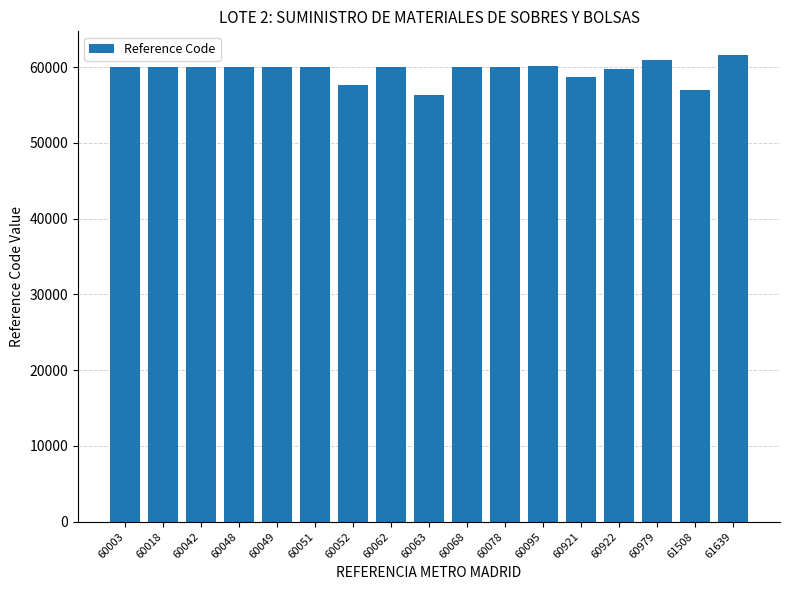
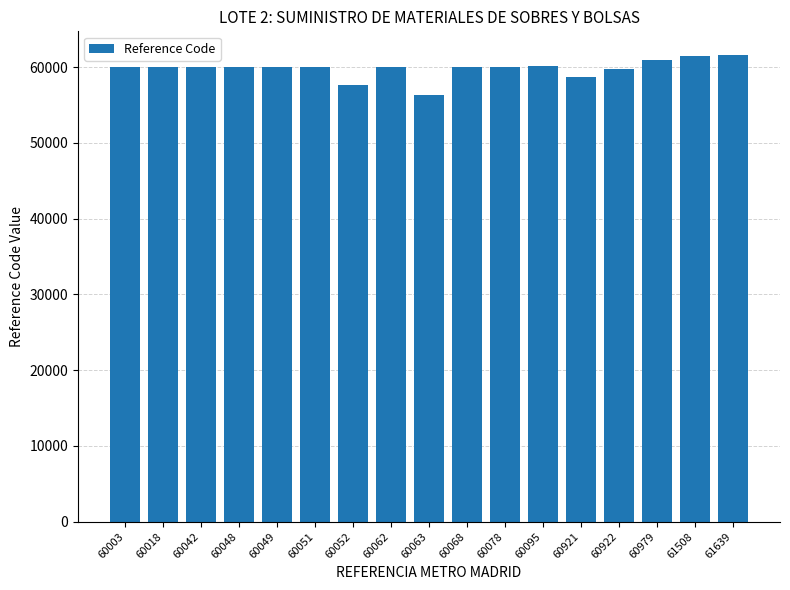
  {
    "60003": 60000,
    "60018": 60000,
    "60042": 60000,
    "60048": 60000,
    "60049": 60000,
    "60051": 60000,
    "60052": 58000,
    "60062": 60000,
    "60063": 56000,
    "60068": 60000,
    "60078": 60000,
    "60095": 60000,
    "60921": 59000,
    "60922": 60000,
    "60979": 61000,
-   "61508": 57000,
+   "61508": 62000,
    "61639": 62000
  }
